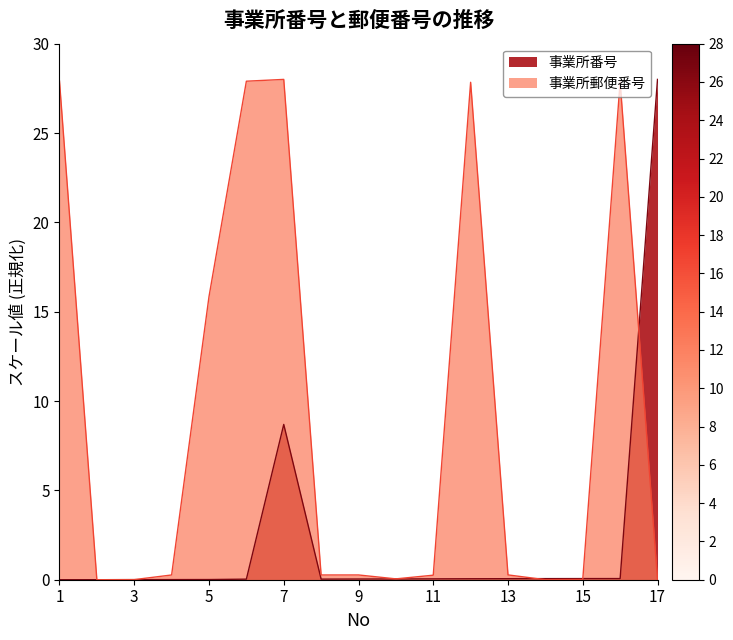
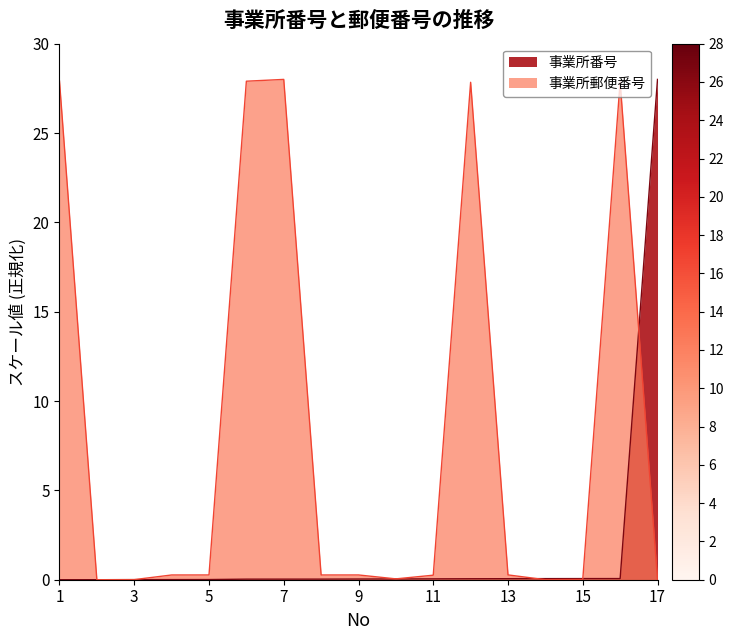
  {
    "事業所番号": {
      "1": 0.0,
      "5": 0.0,
-     "7": 8.7,
+     "7": 0.0,
      "9": 0.0,
      "11": 0.0,
      "13": 0.1,
      "17": 28.0
    },
    "事業所郵便番号": {
      "1": 27.9,
-     "5": 15.8,
+     "5": 0.3,
      "7": 28.0,
      "9": 0.3,
      "11": 0.3,
      "13": 0.3,
      "17": 0.0
    }
  }
